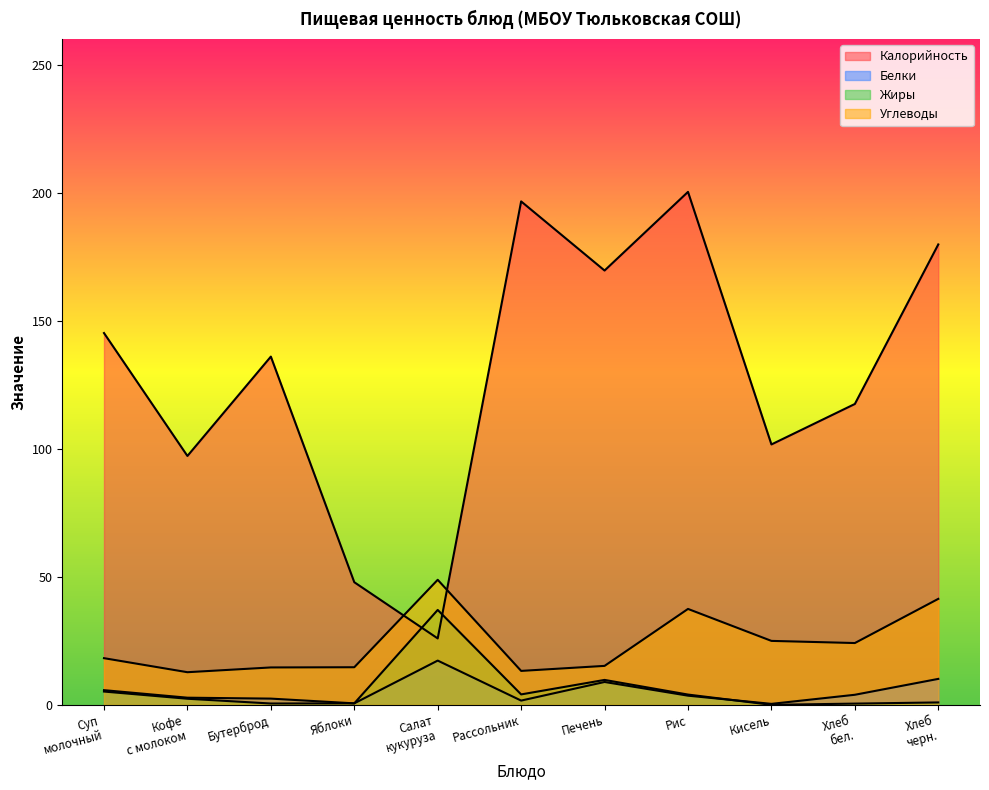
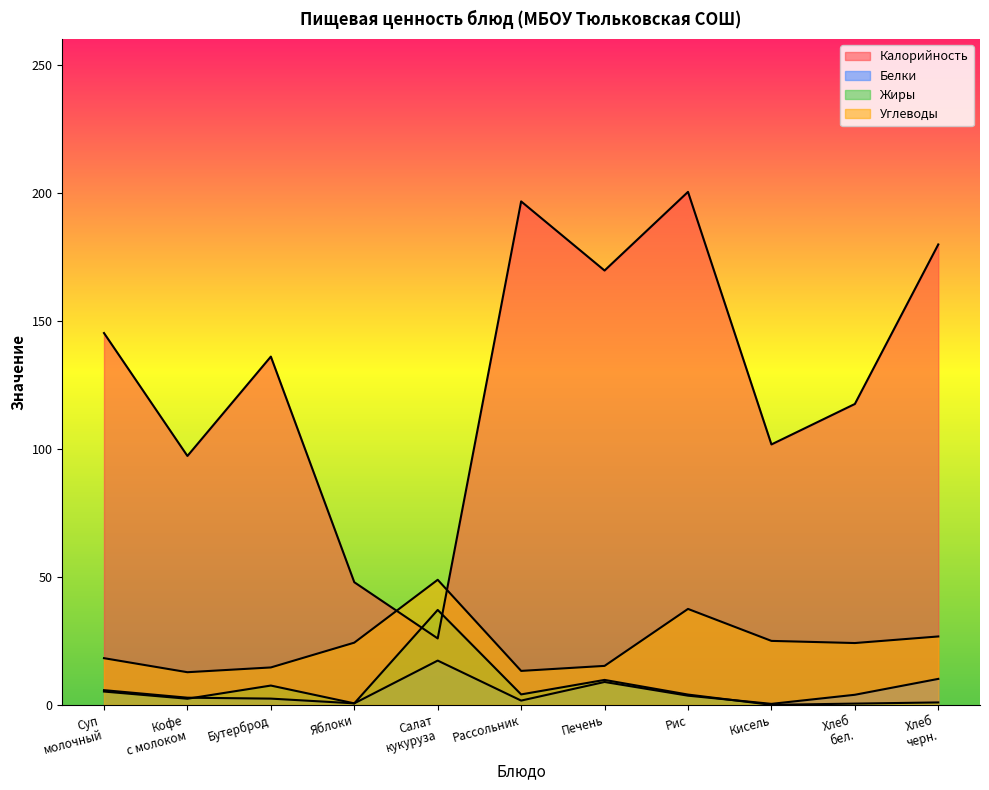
  {
    "Калорийность": {
      "Суп молочный": 145,
      "Кофе с молоком": 97,
      "Бутерброд": 136,
      "Яблоки": 48,
      "Салат кукуруза": 26,
      "Рассольник": 197,
      "Печень": 170,
      "Рис": 200,
      "Кисель": 102,
      "Хлеб бел.": 118,
      "Хлеб черн.": 180
    },
    "Белки": {
      "Бутерброд": 2,
      "Салат кукуруза": 17,
      "Рассольник": 2,
      "Хлеб бел.": 4,
      "Хлеб черн.": 10
    },
    "Жиры": {
-     "Бутерброд": 1,
+     "Бутерброд": 8,
      "Салат кукуруза": 37,
      "Рассольник": 4,
      "Хлеб бел.": 1,
      "Хлеб черн.": 1
    },
    "Углеводы": {
      "Суп молочный": 18,
      "Кофе с молоком": 13,
      "Бутерброд": 15,
-     "Яблоки": 15,
+     "Яблоки": 24,
      "Салат кукуруза": 49,
      "Рассольник": 13,
      "Печень": 15,
      "Рис": 37,
      "Кисель": 25,
      "Хлеб бел.": 24,
-     "Хлеб черн.": 41
+     "Хлеб черн.": 27
    }
  }
